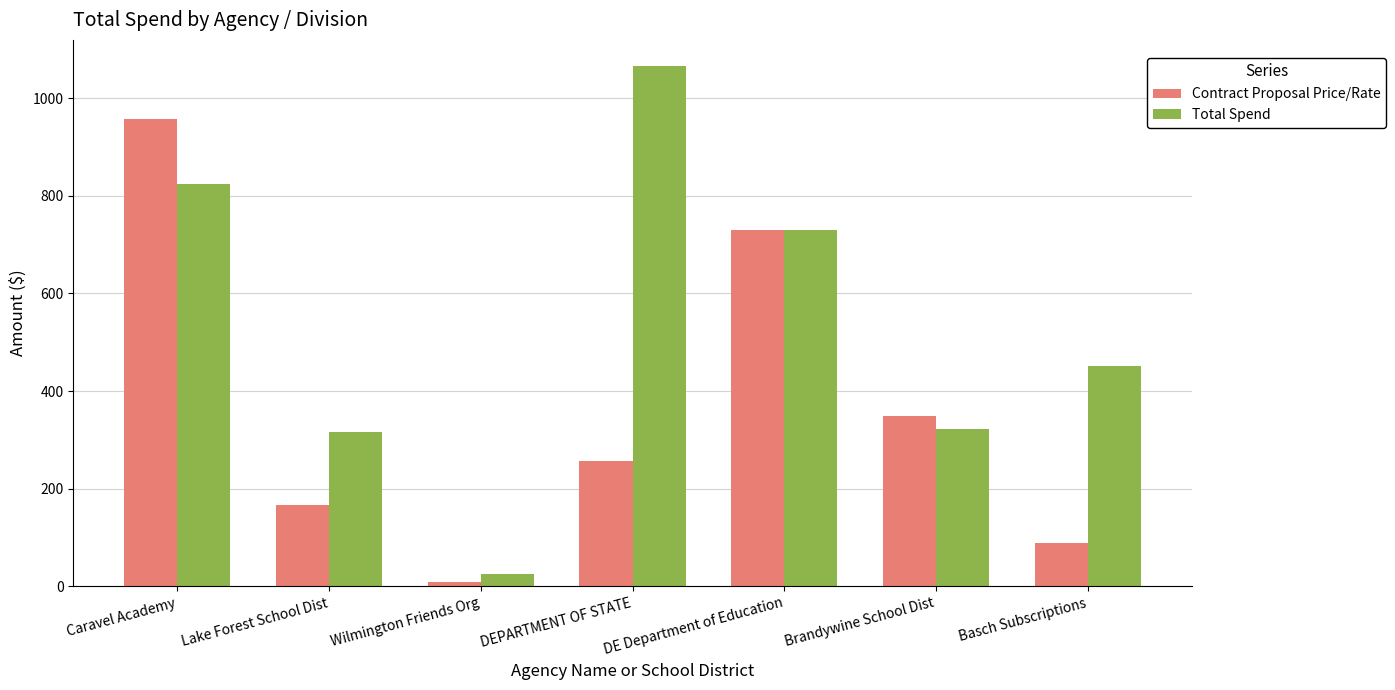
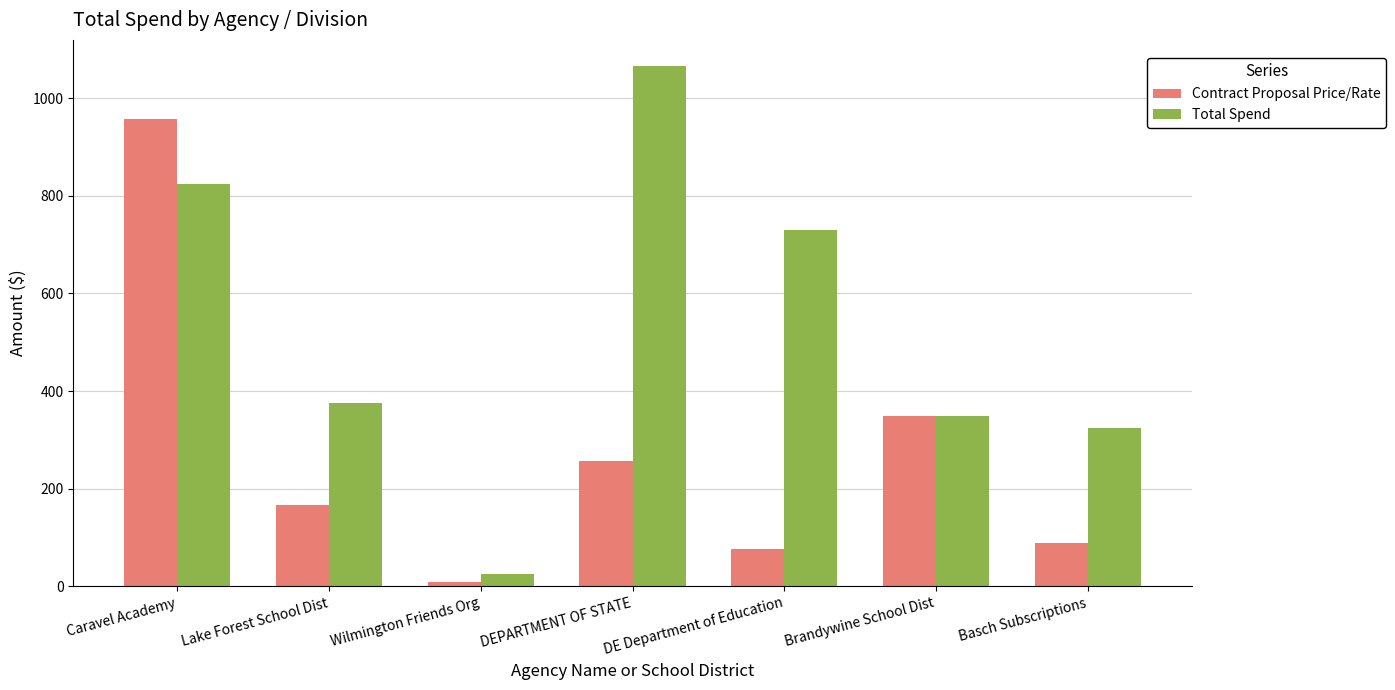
  {
    "Contract Proposal Price/Rate": {
      "Caravel Academy": 960,
      "Lake Forest School Dist": 170,
      "Wilmington Friends Org": 10,
      "DEPARTMENT OF STATE": 260,
-     "DE Department of Education": 730,
+     "DE Department of Education": 80,
      "Brandywine School Dist": 350,
      "Basch Subscriptions": 90
    },
    "Total Spend": {
      "Caravel Academy": 820,
-     "Lake Forest School Dist": 320,
+     "Lake Forest School Dist": 370,
      "Wilmington Friends Org": 20,
      "DEPARTMENT OF STATE": 1070,
      "DE Department of Education": 730,
-     "Brandywine School Dist": 320,
-     "Basch Subscriptions": 450
+     "Brandywine School Dist": 350,
+     "Basch Subscriptions": 320
    }
  }
